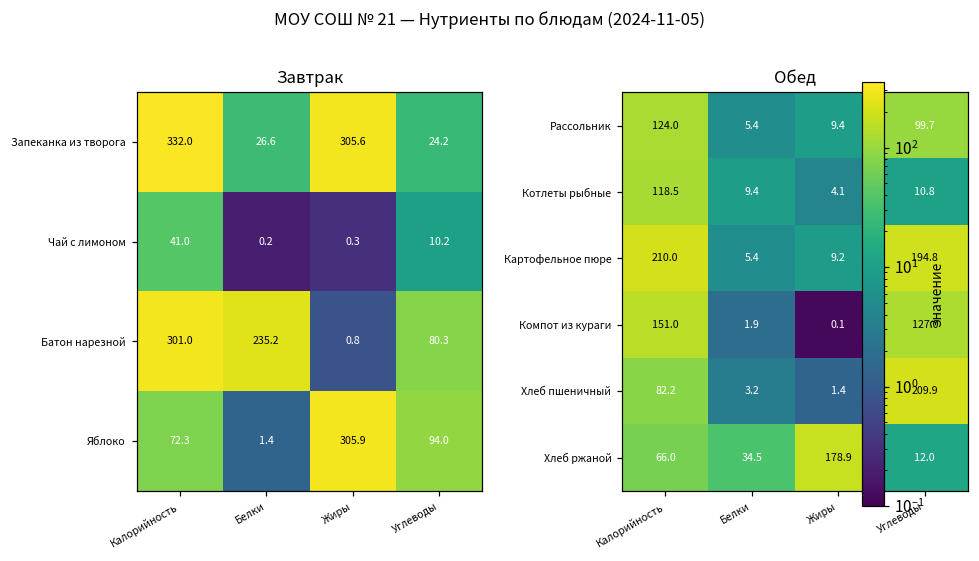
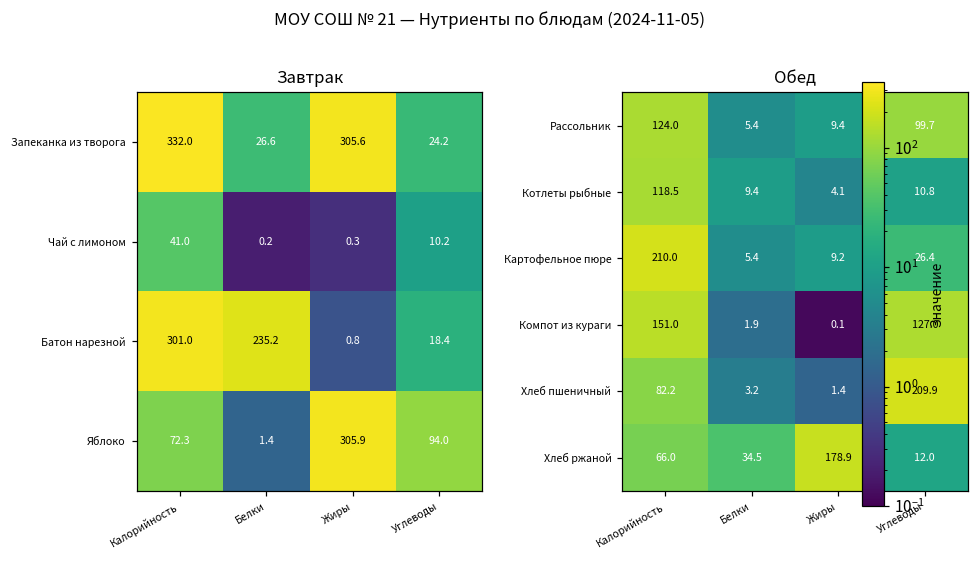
  {
    "Завтрак": {
      "Запеканка из творога": {
        "Калорийность": 332.0,
        "Белки": 26.6,
        "Жиры": 305.6,
        "Углеводы": 24.2
      },
      "Чай с лимоном": {
        "Калорийность": 41.0,
        "Белки": 0.2,
        "Жиры": 0.3,
        "Углеводы": 10.2
      },
      "Батон нарезной": {
        "Калорийность": 301.0,
        "Белки": 235.2,
        "Жиры": 0.8,
-       "Углеводы": 80.3
+       "Углеводы": 18.4
      },
      "Яблоко": {
        "Калорийность": 72.3,
        "Белки": 1.4,
        "Жиры": 305.9,
        "Углеводы": 94.0
      }
    },
    "Обед": {
      "Рассольник": {
        "Калорийность": 124.0,
        "Белки": 5.4,
        "Жиры": 9.4,
        "Углеводы": 99.7
      },
      "Котлеты рыбные": {
        "Калорийность": 118.5,
        "Белки": 9.4,
        "Жиры": 4.1,
        "Углеводы": 10.8
      },
      "Картофельное пюре": {
        "Калорийность": 210.0,
        "Белки": 5.4,
        "Жиры": 9.2,
-       "Углеводы": 194.8
+       "Углеводы": 26.4
      },
      "Компот из кураги": {
        "Калорийность": 151.0,
        "Белки": 1.9,
        "Жиры": 0.1,
        "Углеводы": 127.0
      },
      "Хлеб пшеничный": {
        "Калорийность": 82.2,
        "Белки": 3.2,
        "Жиры": 1.4,
        "Углеводы": 209.9
      },
      "Хлеб ржаной": {
        "Калорийность": 66.0,
        "Белки": 34.5,
        "Жиры": 178.9,
        "Углеводы": 12.0
      }
    }
  }
